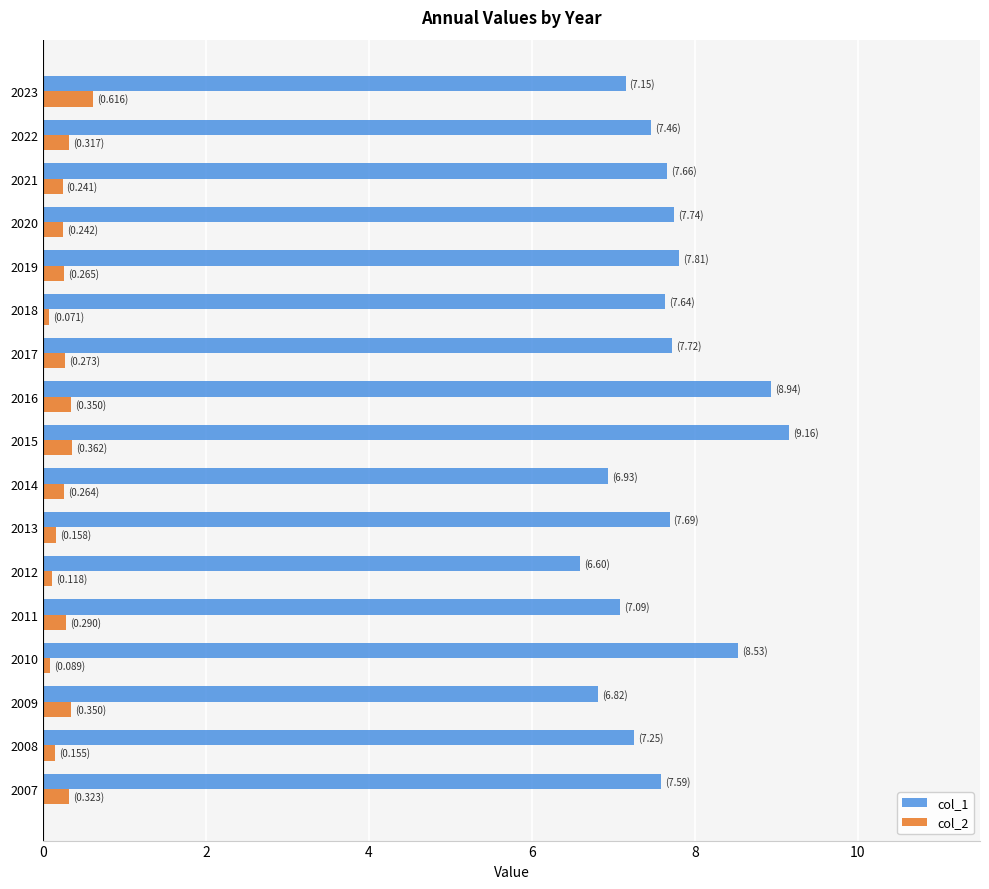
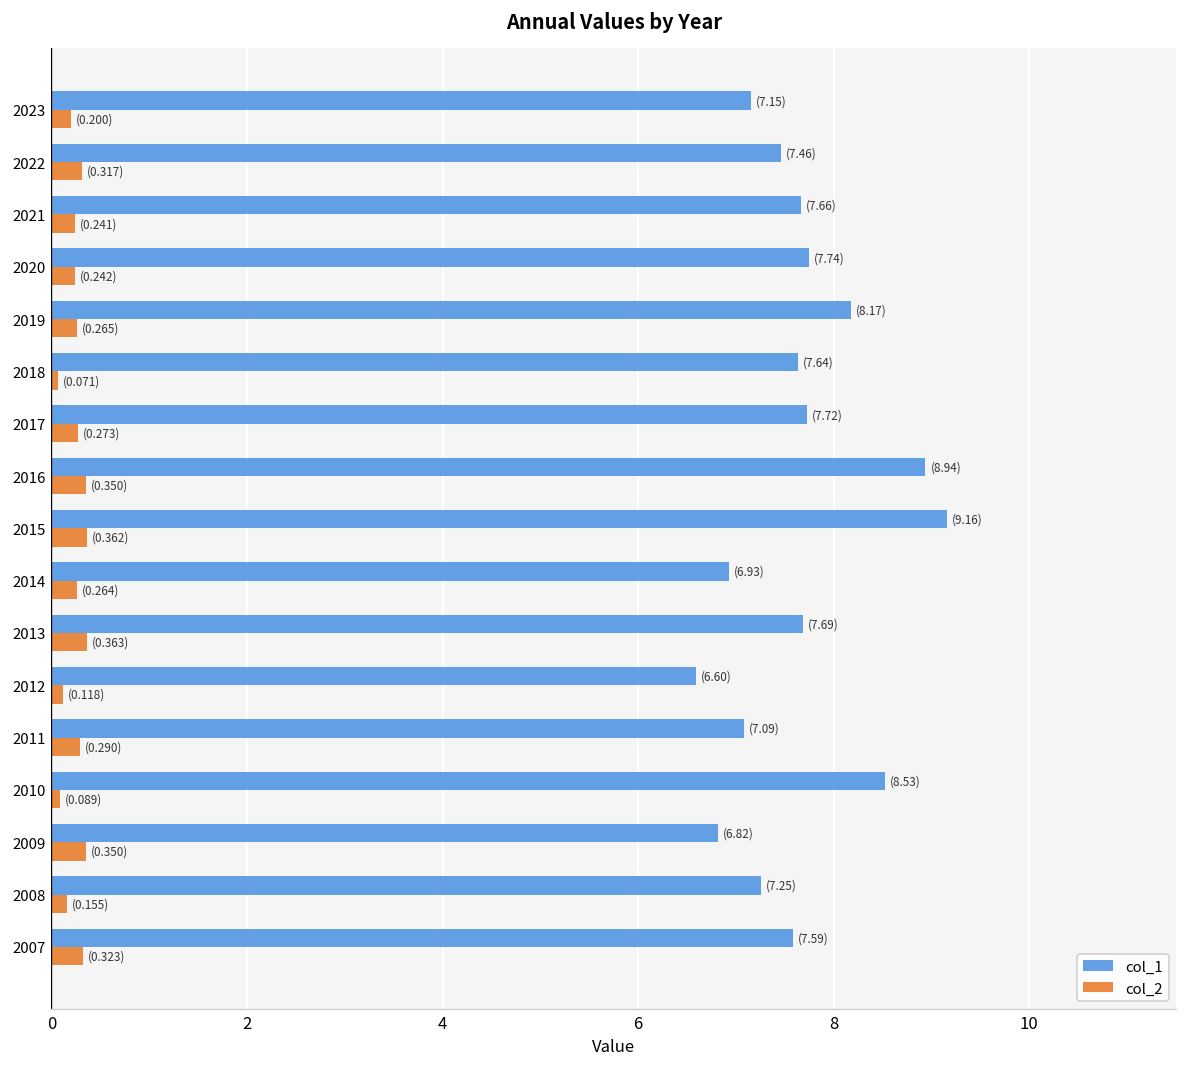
  {
    "col_1": {
      "2023": "(7.15)",
      "2022": "(7.46)",
      "2021": "(7.66)",
      "2020": "(7.74)",
-     "2019": "(7.81)",
+     "2019": "(8.17)",
      "2018": "(7.64)",
      "2017": "(7.72)",
      "2016": "(8.94)",
      "2015": "(9.16)",
      "2014": "(6.93)",
      "2013": "(7.69)",
      "2012": "(6.60)",
      "2011": "(7.09)",
      "2010": "(8.53)",
      "2009": "(6.82)",
      "2008": "(7.25)",
      "2007": "(7.59)"
    },
    "col_2": {
-     "2023": "(0.616)",
+     "2023": "(0.200)",
      "2022": "(0.317)",
      "2021": "(0.241)",
      "2020": "(0.242)",
      "2019": "(0.265)",
      "2018": "(0.071)",
      "2017": "(0.273)",
      "2016": "(0.350)",
      "2015": "(0.362)",
      "2014": "(0.264)",
-     "2013": "(0.158)",
+     "2013": "(0.363)",
      "2012": "(0.118)",
      "2011": "(0.290)",
      "2010": "(0.089)",
      "2009": "(0.350)",
      "2008": "(0.155)",
      "2007": "(0.323)"
    }
  }
